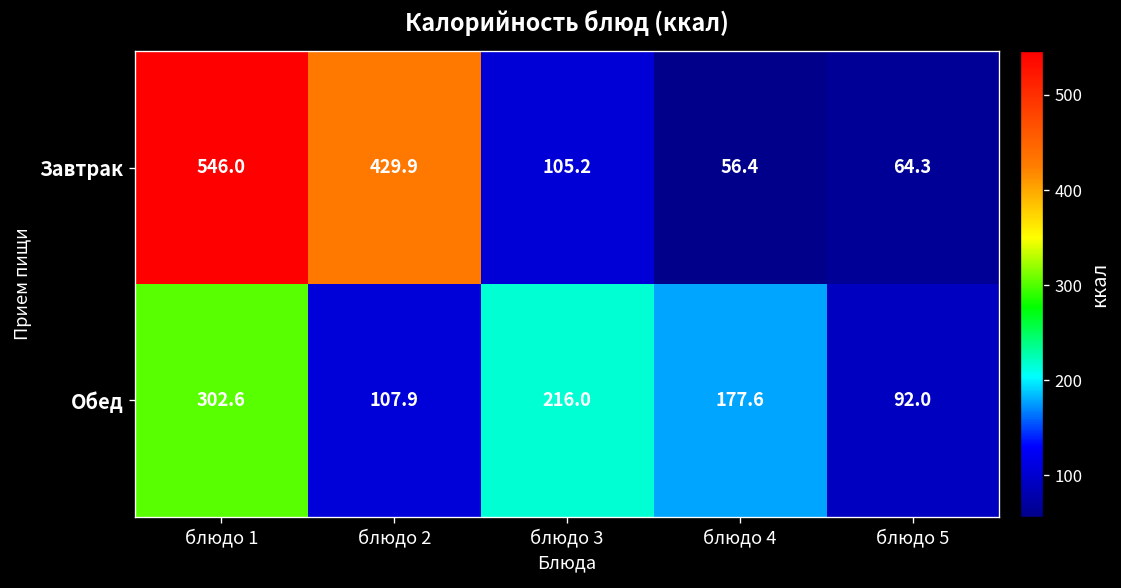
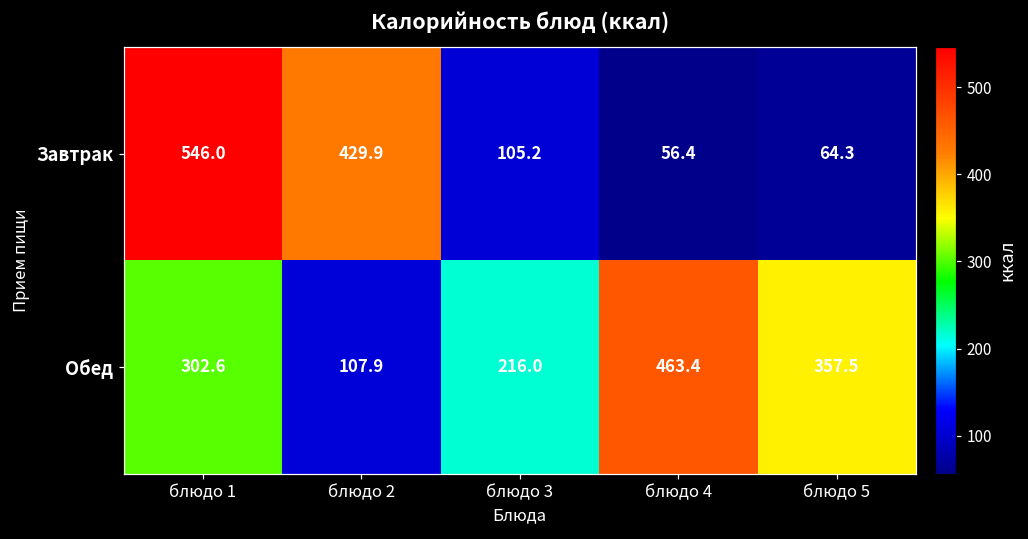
  {
    "Завтрак": {
      "блюдо 1": 546.0,
      "блюдо 2": 429.9,
      "блюдо 3": 105.2,
      "блюдо 4": 56.4,
      "блюдо 5": 64.3
    },
    "Обед": {
      "блюдо 1": 302.6,
      "блюдо 2": 107.9,
      "блюдо 3": 216.0,
-     "блюдо 4": 177.6,
-     "блюдо 5": 92.0
+     "блюдо 4": 463.4,
+     "блюдо 5": 357.5
    }
  }
